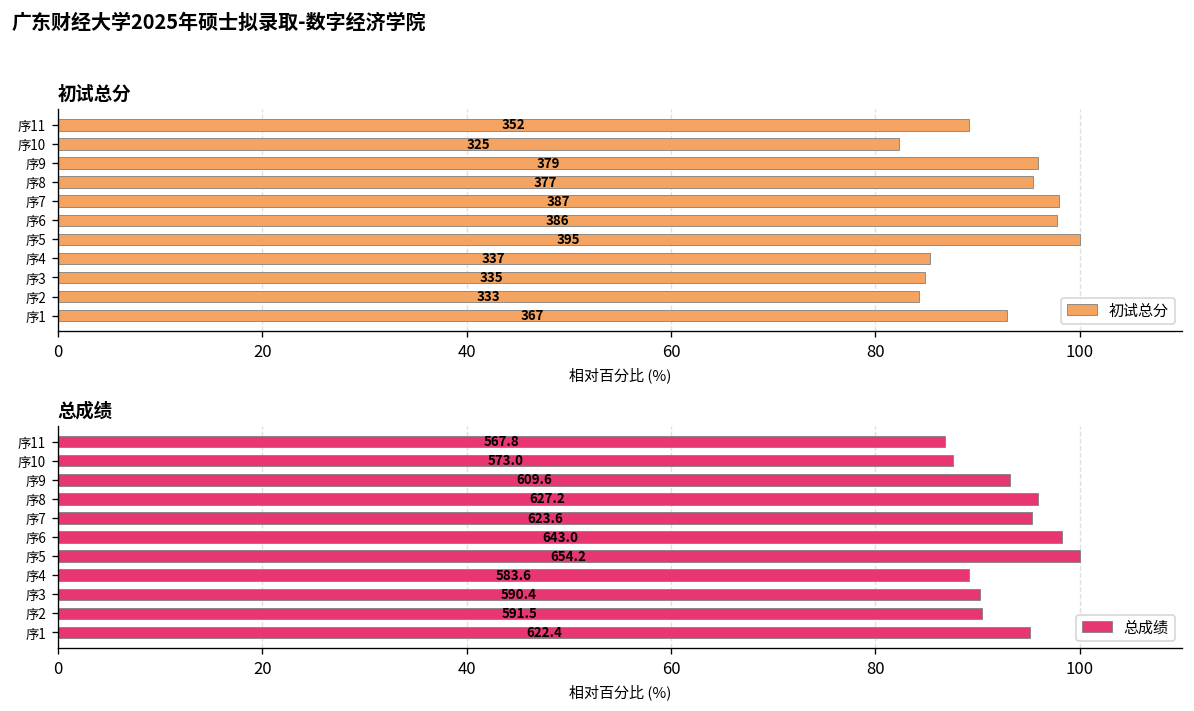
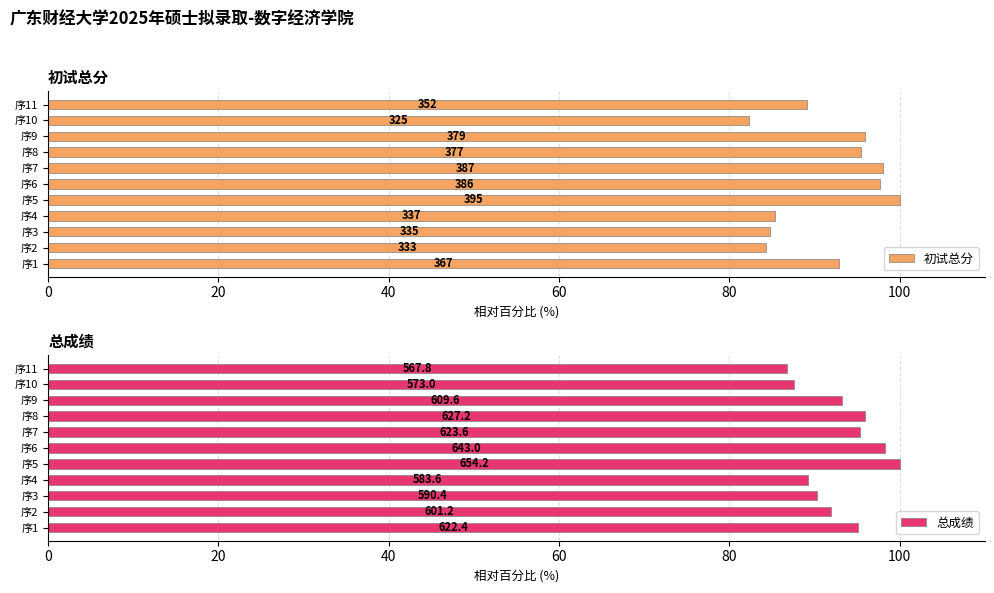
  {
    "总成绩": {
-     "序2": 591.5
+     "序2": 601.2
    }
  }
